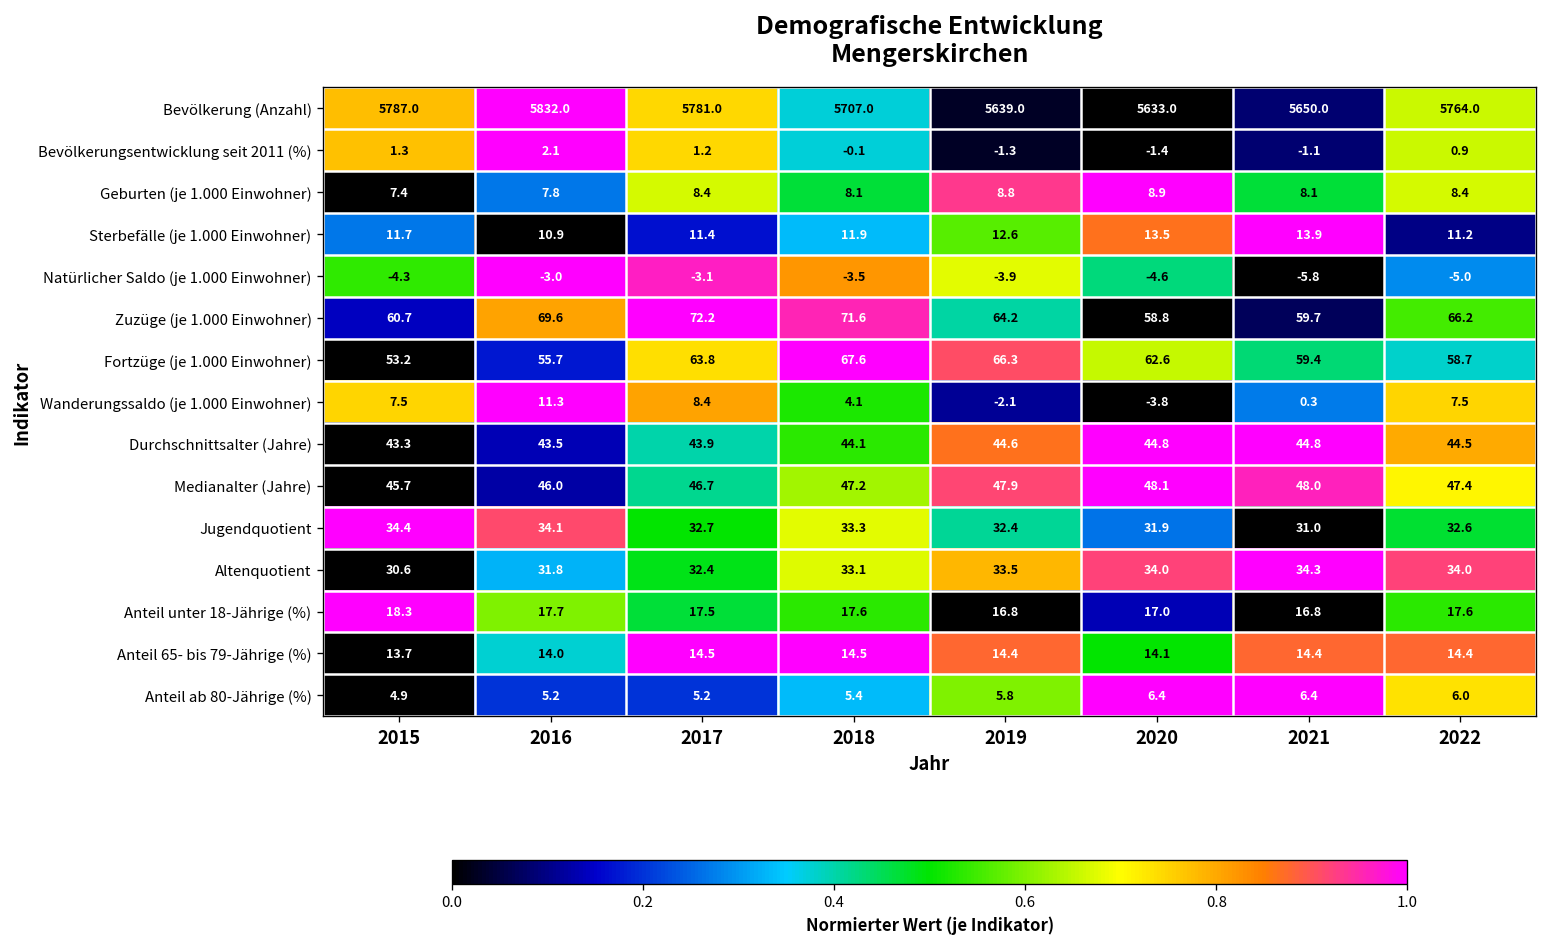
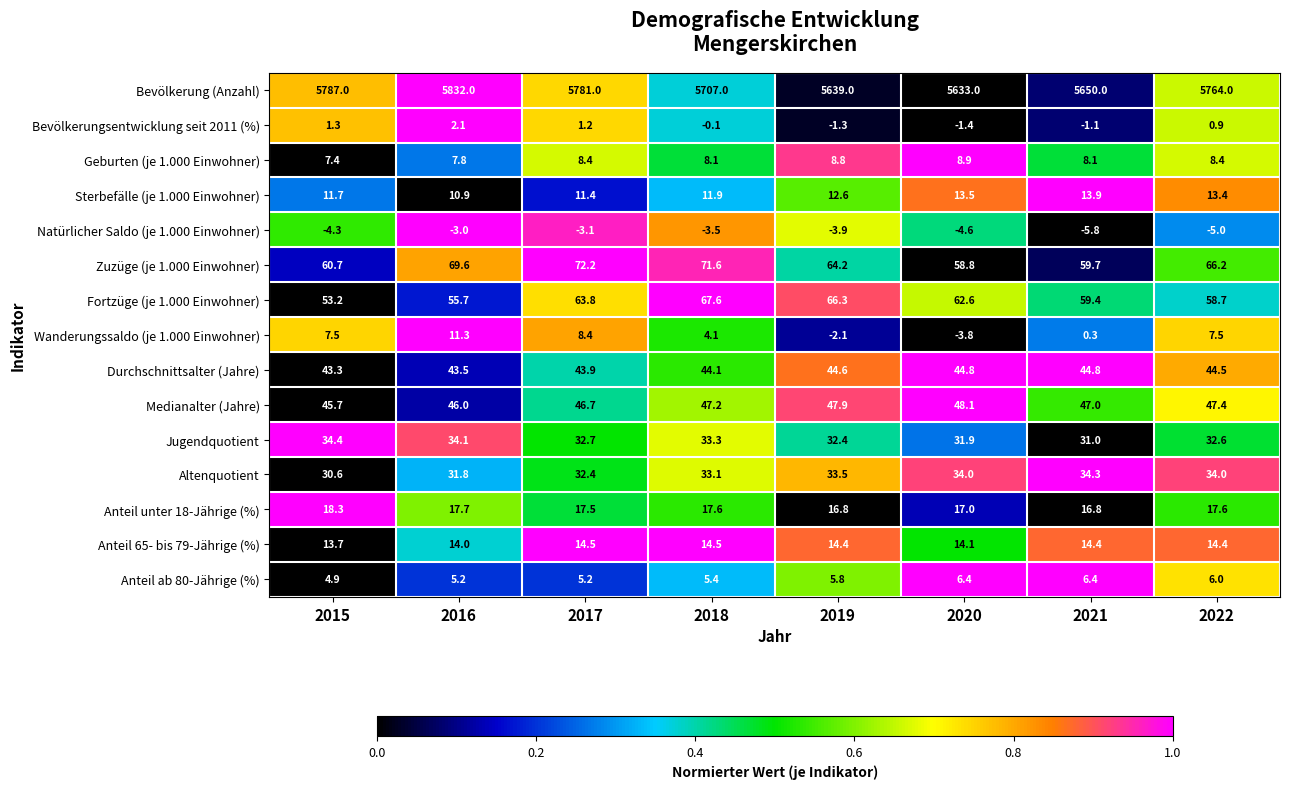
  {
    "Bevölkerung (Anzahl)": {
      "2015": 5787.0,
      "2016": 5832.0,
      "2017": 5781.0,
      "2018": 5707.0,
      "2019": 5639.0,
      "2020": 5633.0,
      "2021": 5650.0,
      "2022": 5764.0
    },
    "Bevölkerungsentwicklung seit 2011 (%)": {
      "2015": 1.3,
      "2016": 2.1,
      "2017": 1.2,
      "2018": -0.1,
      "2019": -1.3,
      "2020": -1.4,
      "2021": -1.1,
      "2022": 0.9
    },
    "Geburten (je 1.000 Einwohner)": {
      "2015": 7.4,
      "2016": 7.8,
      "2017": 8.4,
      "2018": 8.1,
      "2019": 8.8,
      "2020": 8.9,
      "2021": 8.1,
      "2022": 8.4
    },
    "Sterbefälle (je 1.000 Einwohner)": {
      "2015": 11.7,
      "2016": 10.9,
      "2017": 11.4,
      "2018": 11.9,
      "2019": 12.6,
      "2020": 13.5,
      "2021": 13.9,
-     "2022": 11.2
+     "2022": 13.4
    },
    "Natürlicher Saldo (je 1.000 Einwohner)": {
      "2015": -4.3,
      "2016": -3.0,
      "2017": -3.1,
      "2018": -3.5,
      "2019": -3.9,
      "2020": -4.6,
      "2021": -5.8,
      "2022": -5.0
    },
    "Zuzüge (je 1.000 Einwohner)": {
      "2015": 60.7,
      "2016": 69.6,
      "2017": 72.2,
      "2018": 71.6,
      "2019": 64.2,
      "2020": 58.8,
      "2021": 59.7,
      "2022": 66.2
    },
    "Fortzüge (je 1.000 Einwohner)": {
      "2015": 53.2,
      "2016": 55.7,
      "2017": 63.8,
      "2018": 67.6,
      "2019": 66.3,
      "2020": 62.6,
      "2021": 59.4,
      "2022": 58.7
    },
    "Wanderungssaldo (je 1.000 Einwohner)": {
      "2015": 7.5,
      "2016": 11.3,
      "2017": 8.4,
      "2018": 4.1,
      "2019": -2.1,
      "2020": -3.8,
      "2021": 0.3,
      "2022": 7.5
    },
    "Durchschnittsalter (Jahre)": {
      "2015": 43.3,
      "2016": 43.5,
      "2017": 43.9,
      "2018": 44.1,
      "2019": 44.6,
      "2020": 44.8,
      "2021": 44.8,
      "2022": 44.5
    },
    "Medianalter (Jahre)": {
      "2015": 45.7,
      "2016": 46.0,
      "2017": 46.7,
      "2018": 47.2,
      "2019": 47.9,
      "2020": 48.1,
-     "2021": 48.0,
+     "2021": 47.0,
      "2022": 47.4
    },
    "Jugendquotient": {
      "2015": 34.4,
      "2016": 34.1,
      "2017": 32.7,
      "2018": 33.3,
      "2019": 32.4,
      "2020": 31.9,
      "2021": 31.0,
      "2022": 32.6
    },
    "Altenquotient": {
      "2015": 30.6,
      "2016": 31.8,
      "2017": 32.4,
      "2018": 33.1,
      "2019": 33.5,
      "2020": 34.0,
      "2021": 34.3,
      "2022": 34.0
    },
    "Anteil unter 18-Jährige (%)": {
      "2015": 18.3,
      "2016": 17.7,
      "2017": 17.5,
      "2018": 17.6,
      "2019": 16.8,
      "2020": 17.0,
      "2021": 16.8,
      "2022": 17.6
    },
    "Anteil 65- bis 79-Jährige (%)": {
      "2015": 13.7,
      "2016": 14.0,
      "2017": 14.5,
      "2018": 14.5,
      "2019": 14.4,
      "2020": 14.1,
      "2021": 14.4,
      "2022": 14.4
    },
    "Anteil ab 80-Jährige (%)": {
      "2015": 4.9,
      "2016": 5.2,
      "2017": 5.2,
      "2018": 5.4,
      "2019": 5.8,
      "2020": 6.4,
      "2021": 6.4,
      "2022": 6.0
    }
  }
